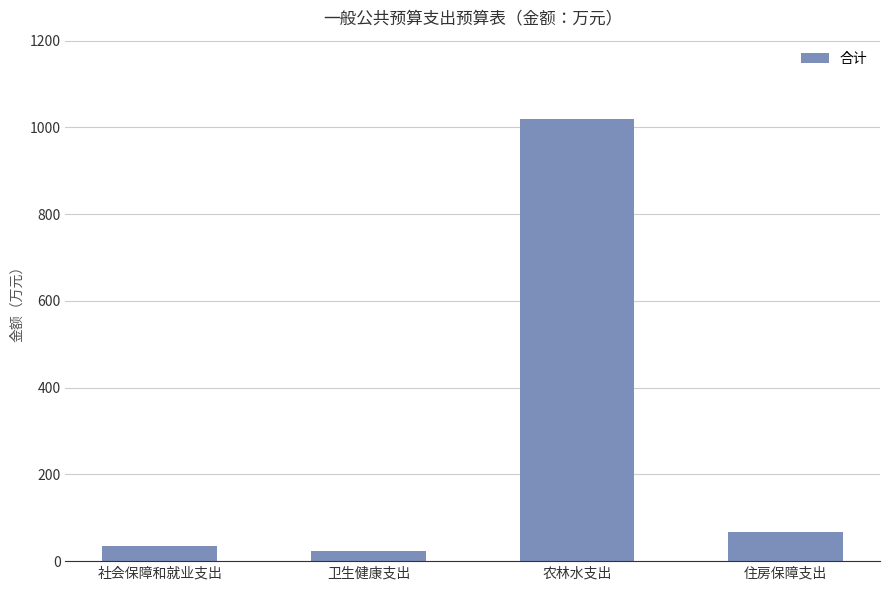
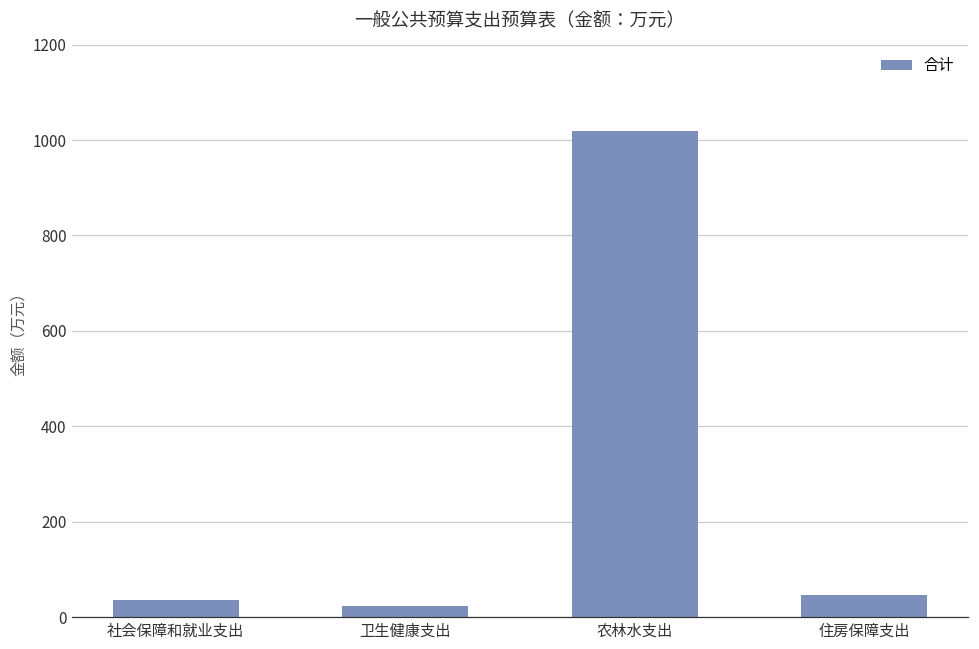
  {
    "社会保障和就业支出": 40,
    "卫生健康支出": 20,
    "农林水支出": 1020,
-   "住房保障支出": 70
+   "住房保障支出": 50
  }
